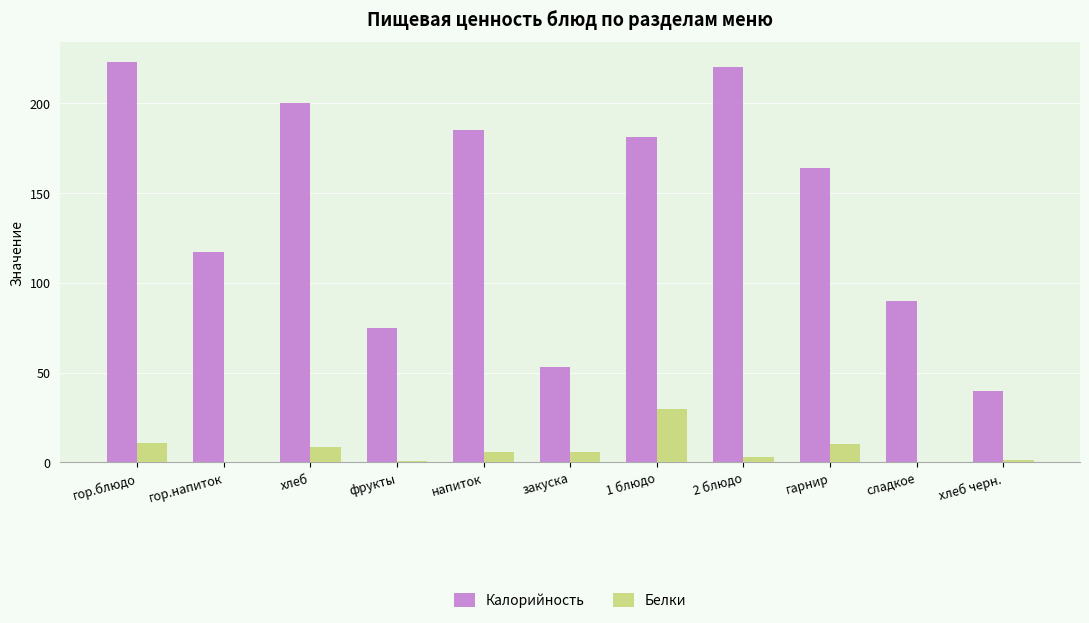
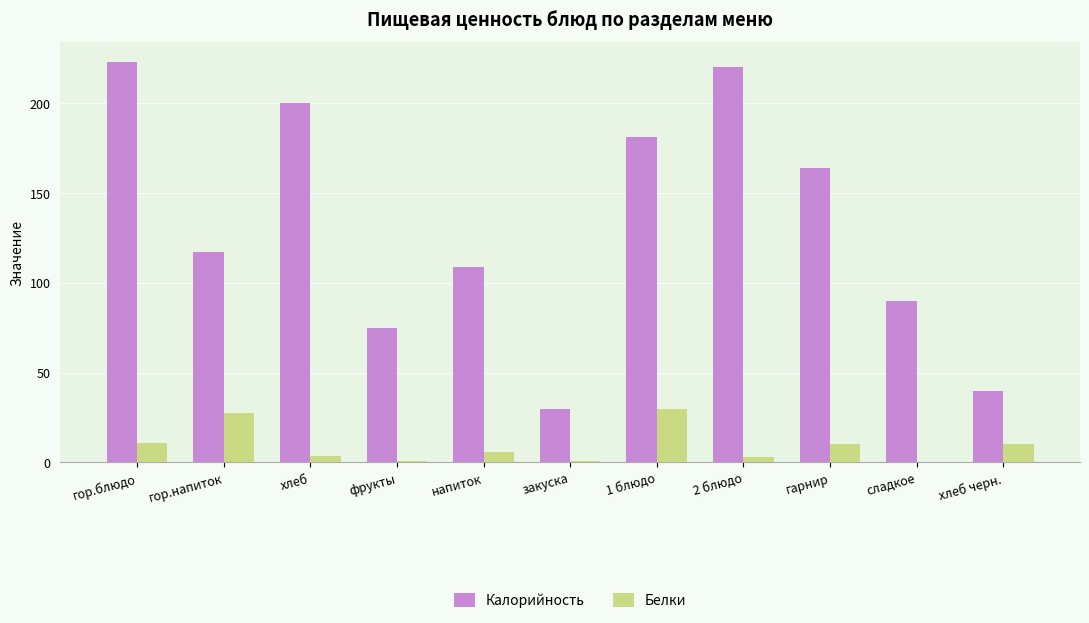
  {
    "Калорийность": {
      "гор.блюдо": 223,
      "гор.напиток": 117,
      "хлеб": 200,
      "фрукты": 75,
-     "напиток": 185,
-     "закуска": 53,
+     "напиток": 109,
+     "закуска": 30,
      "1 блюдо": 181,
      "2 блюдо": 220,
      "гарнир": 164,
      "сладкое": 90,
      "хлеб черн.": 40
    },
    "Белки": {
      "гор.блюдо": 11,
-     "гор.напиток": 0,
-     "хлеб": 9,
+     "гор.напиток": 28,
+     "хлеб": 4,
      "напиток": 6,
-     "закуска": 6,
+     "закуска": 1,
      "1 блюдо": 30,
      "2 блюдо": 3,
      "гарнир": 11,
-     "хлеб черн.": 2
+     "хлеб черн.": 10
    }
  }
